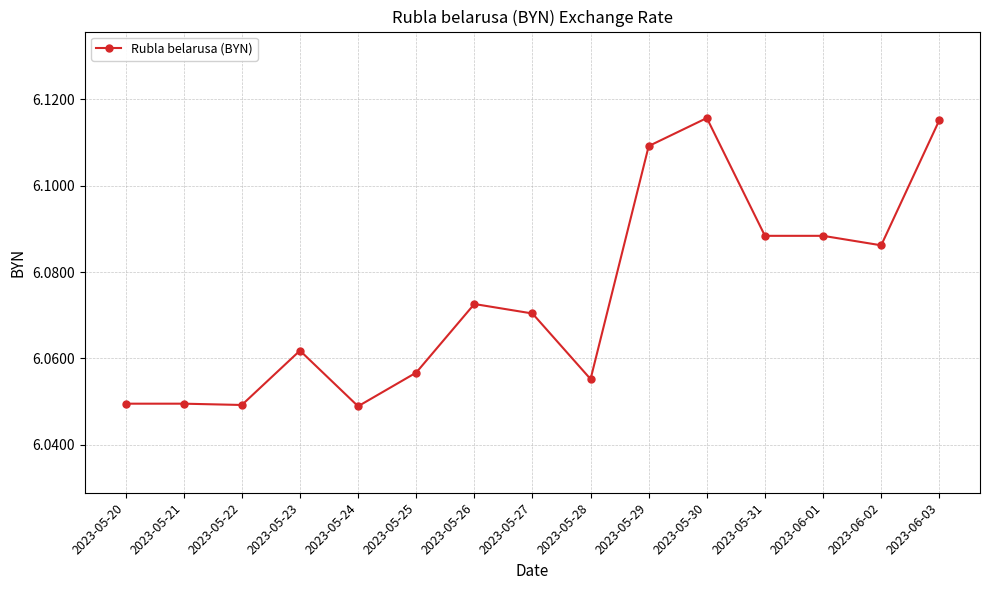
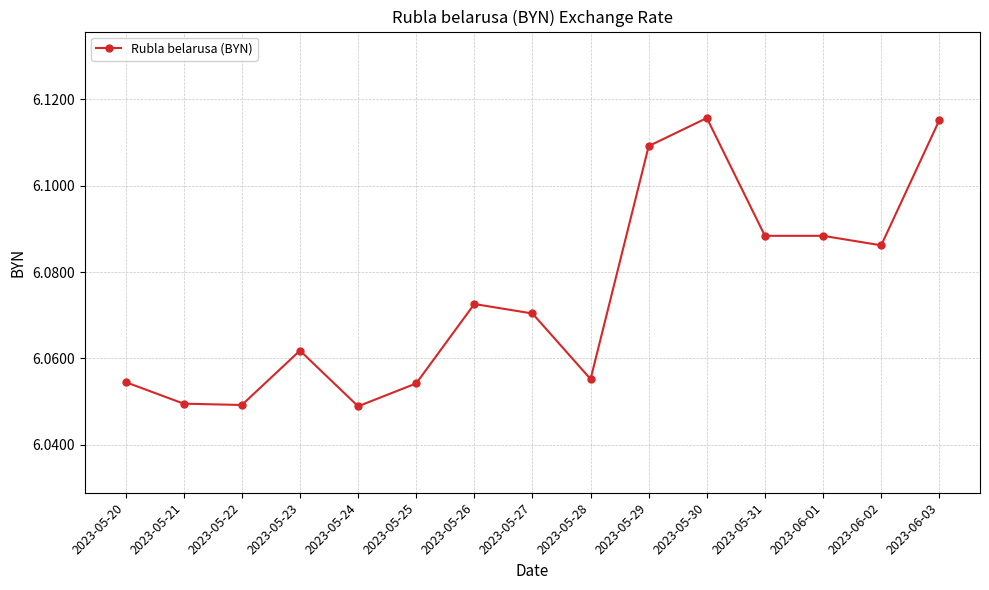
  {
-   "2023-05-20": 6.050,
+   "2023-05-20": 6.055,
    "2023-05-21": 6.050,
    "2023-05-22": 6.049,
    "2023-05-23": 6.062,
    "2023-05-24": 6.049,
-   "2023-05-25": 6.057,
+   "2023-05-25": 6.054,
    "2023-05-26": 6.073,
    "2023-05-27": 6.070,
    "2023-05-28": 6.055,
    "2023-05-29": 6.109,
    "2023-05-30": 6.116,
    "2023-05-31": 6.088,
    "2023-06-01": 6.088,
    "2023-06-02": 6.086,
    "2023-06-03": 6.115
  }
